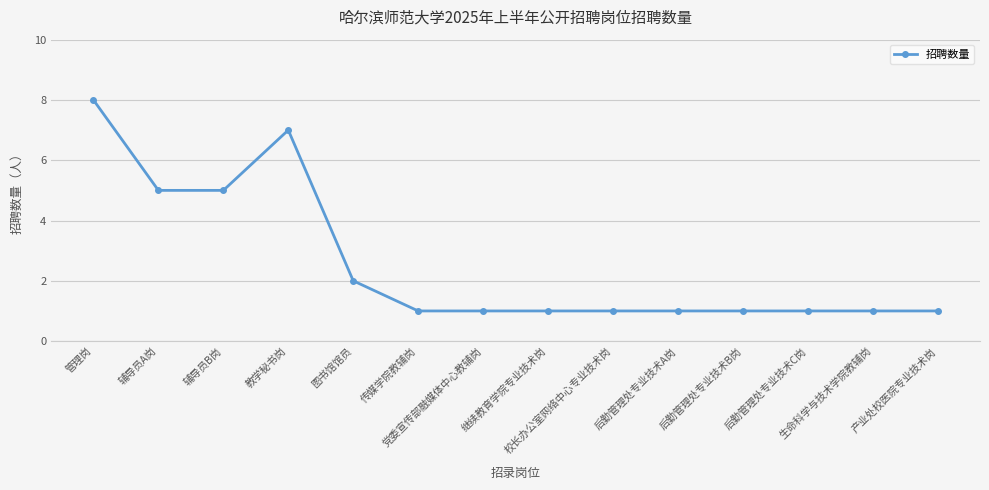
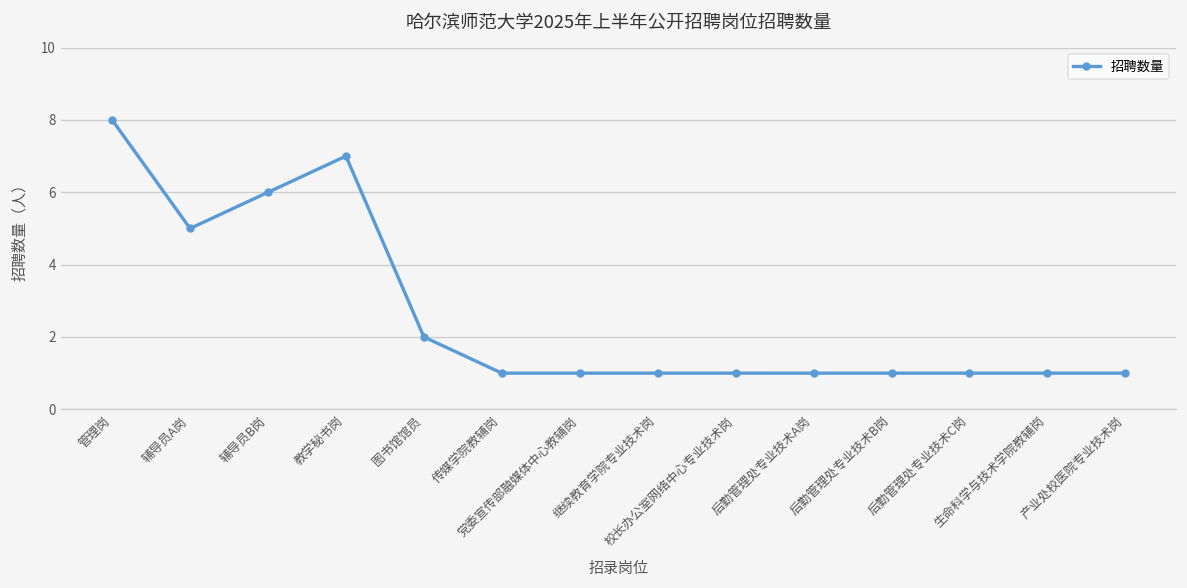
  {
    "管理岗": 8,
    "辅导员A岗": 5,
-   "辅导员B岗": 5,
+   "辅导员B岗": 6,
    "教学秘书岗": 7,
    "图书馆馆员": 2,
    "传媒学院教辅岗": 1,
    "党委宣传部融媒体中心教辅岗": 1,
    "继续教育学院专业技术岗": 1,
    "校长办公室网络中心专业技术岗": 1,
    "后勤管理处专业技术A岗": 1,
    "后勤管理处专业技术B岗": 1,
    "后勤管理处专业技术C岗": 1,
    "生命科学与技术学院教辅岗": 1,
    "产业处校医院专业技术岗": 1
  }
